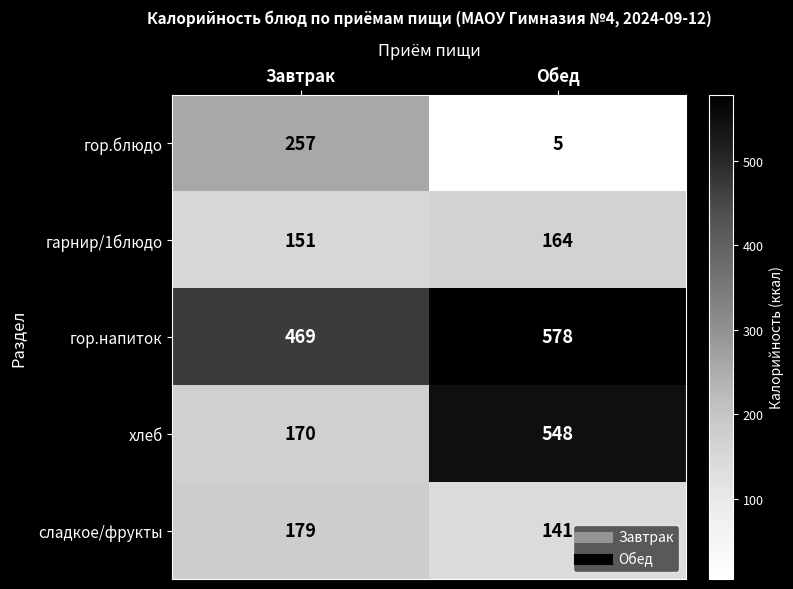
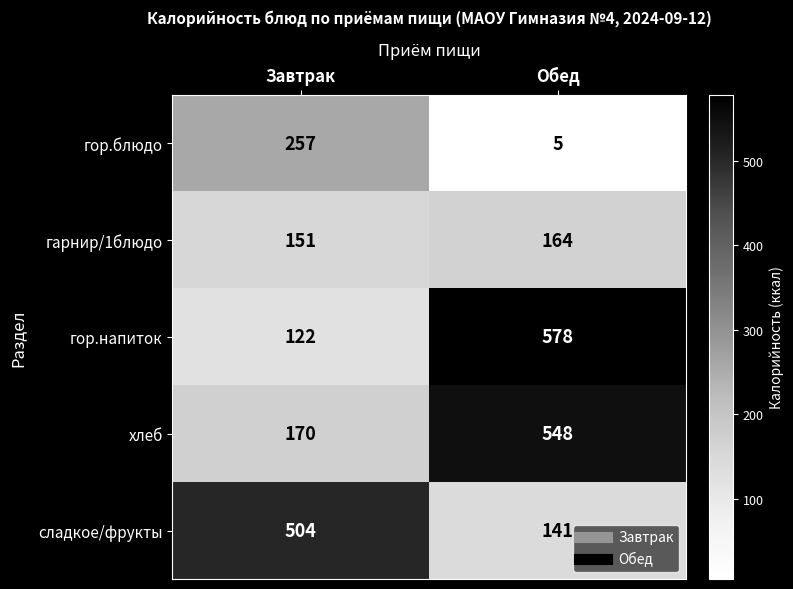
  {
    "гор.блюдо": {
      "Завтрак": 257,
      "Обед": 5
    },
    "гарнир/1блюдо": {
      "Завтрак": 151,
      "Обед": 164
    },
    "гор.напиток": {
-     "Завтрак": 469,
+     "Завтрак": 122,
      "Обед": 578
    },
    "хлеб": {
      "Завтрак": 170,
      "Обед": 548
    },
    "сладкое/фрукты": {
-     "Завтрак": 179
+     "Завтрак": 504
    }
  }
